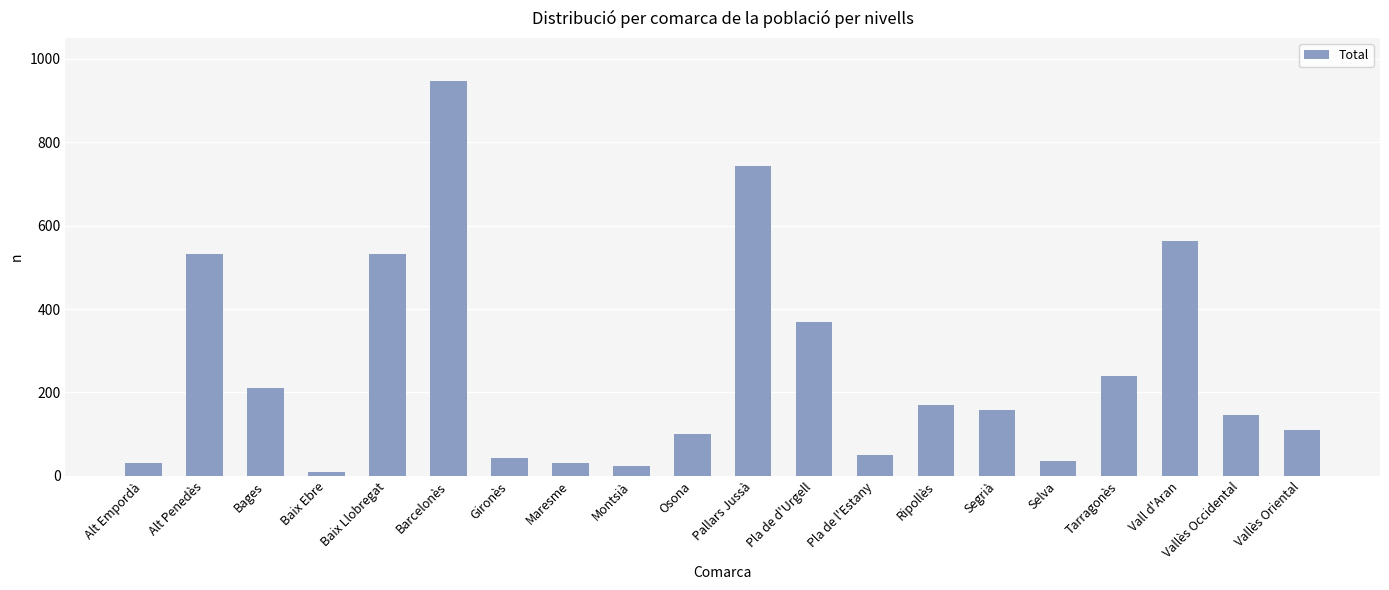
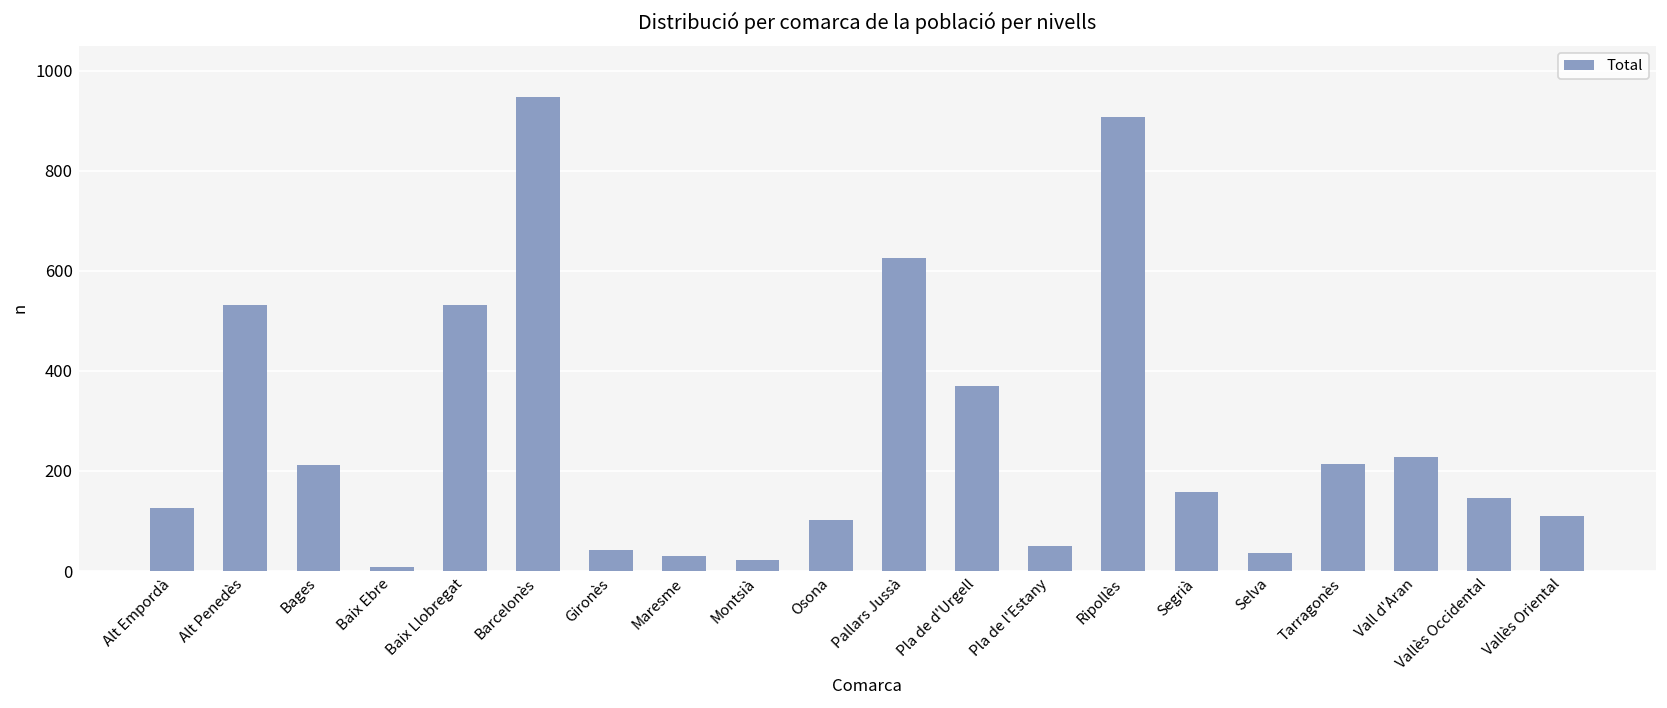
  {
-   "Alt Empordà": 30,
+   "Alt Empordà": 130,
    "Alt Penedès": 530,
    "Bages": 210,
    "Baix Ebre": 10,
    "Baix Llobregat": 530,
    "Barcelonès": 950,
    "Gironès": 40,
    "Maresme": 30,
    "Montsià": 20,
    "Osona": 100,
-   "Pallars Jussà": 740,
+   "Pallars Jussà": 630,
    "Pla de d'Urgell": 370,
    "Pla de l'Estany": 50,
-   "Ripollès": 170,
+   "Ripollès": 910,
    "Segrià": 160,
    "Selva": 40,
-   "Tarragonès": 240,
-   "Vall d'Aran": 560,
+   "Tarragonès": 210,
+   "Vall d'Aran": 230,
    "Vallès Occidental": 150,
    "Vallès Oriental": 110
  }
